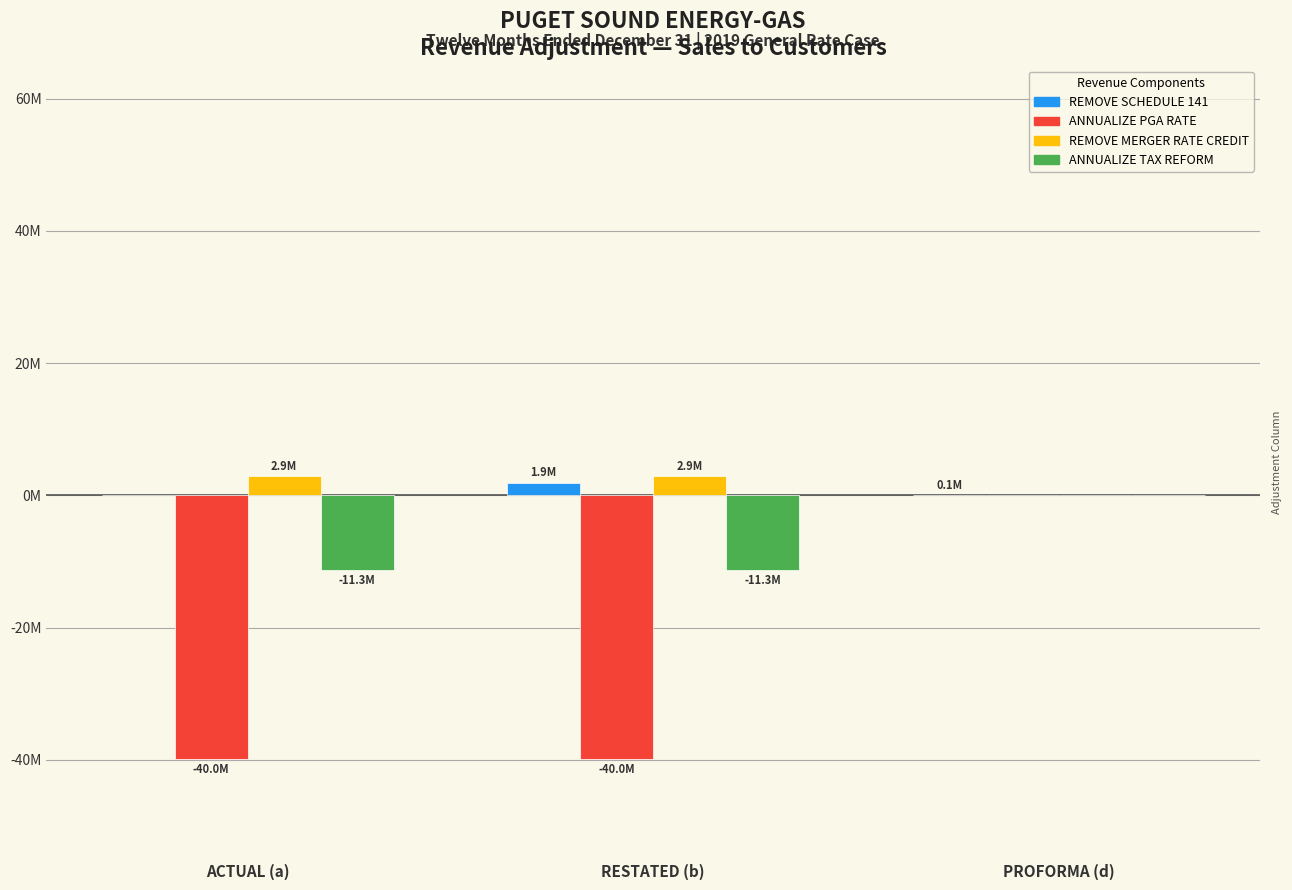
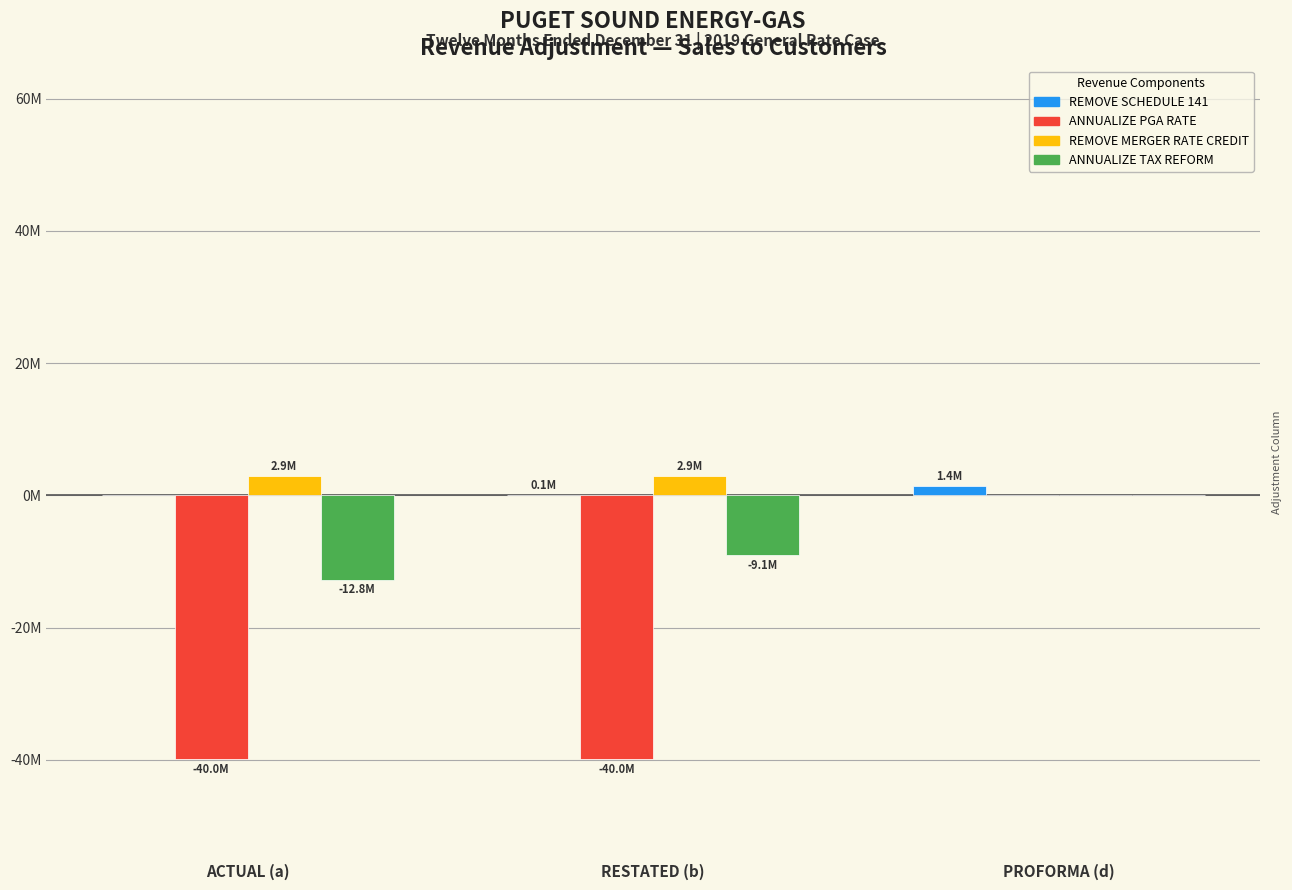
  {
    "REMOVE SCHEDULE 141": {
-     "RESTATED (b)": "1.9M",
-     "PROFORMA (d)": "0.1M"
+     "RESTATED (b)": "0.1M",
+     "PROFORMA (d)": "1.4M"
    },
    "ANNUALIZE PGA RATE": {
      "ACTUAL (a)": "-40.0M",
      "RESTATED (b)": "-40.0M"
    },
    "REMOVE MERGER RATE CREDIT": {
      "ACTUAL (a)": "2.9M",
      "RESTATED (b)": "2.9M"
    },
    "ANNUALIZE TAX REFORM": {
-     "ACTUAL (a)": "-11.3M",
-     "RESTATED (b)": "-11.3M"
+     "ACTUAL (a)": "-12.8M",
+     "RESTATED (b)": "-9.1M"
    }
  }
